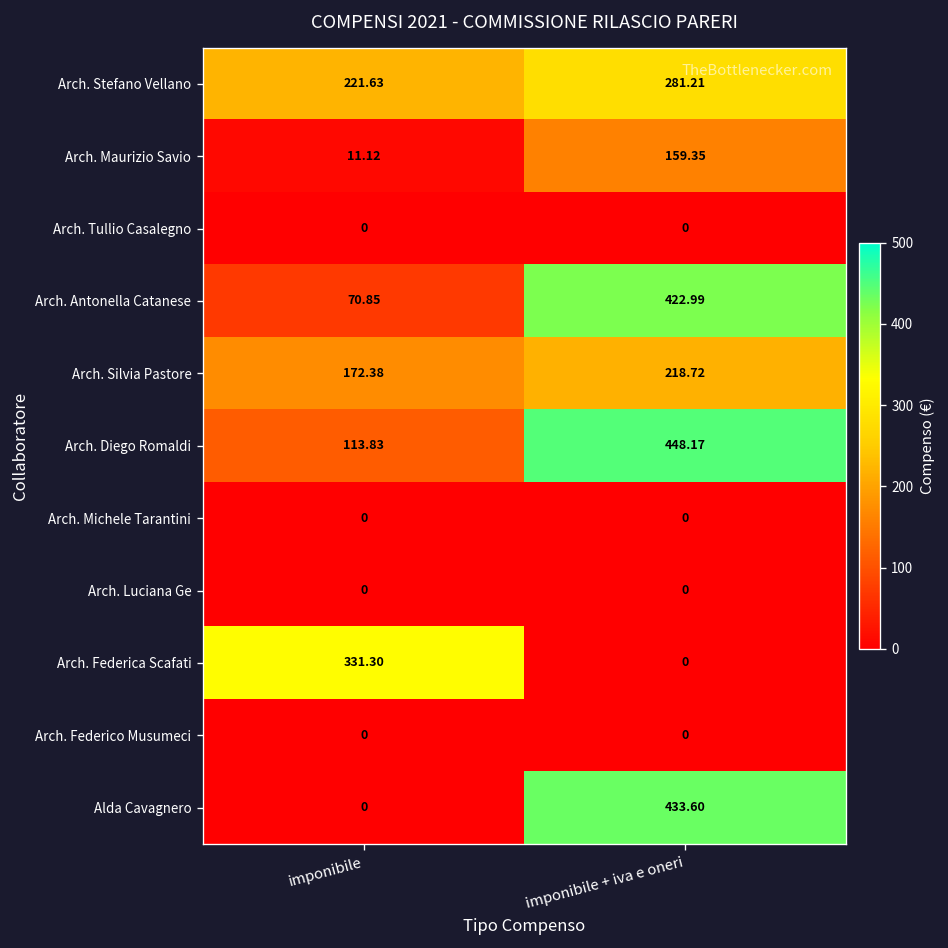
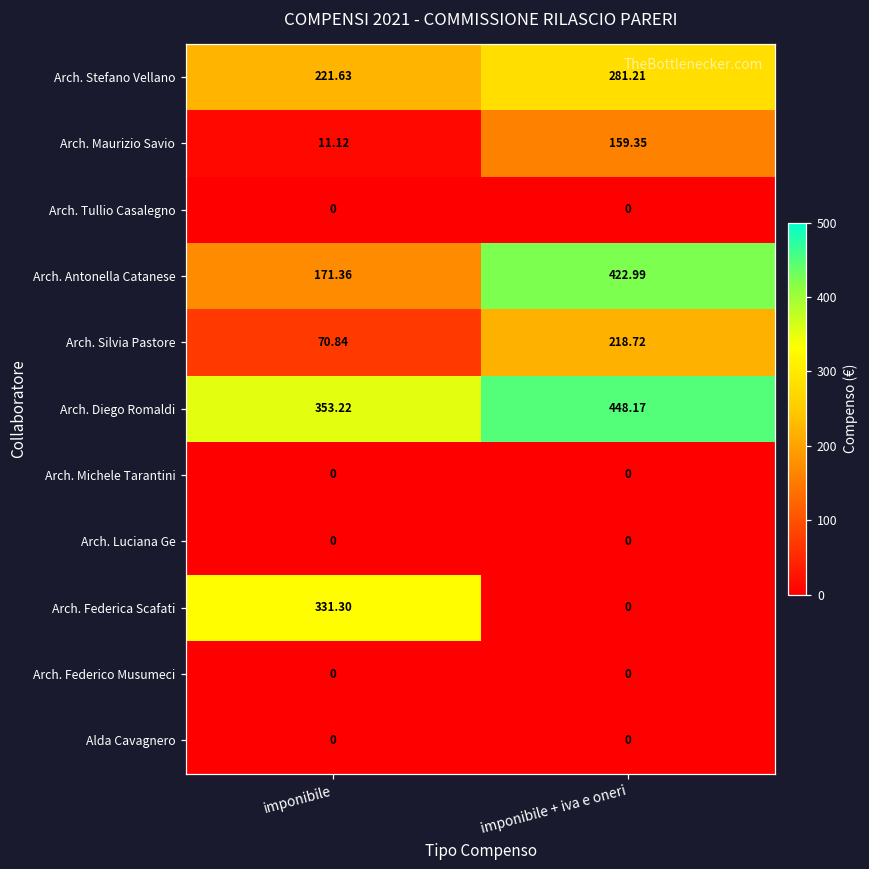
  {
    "Arch. Stefano Vellano": {
      "imponibile": 221.63
    },
    "Arch. Maurizio Savio": {
      "imponibile": 11.12,
      "imponibile + iva e oneri": 159.35
    },
    "Arch. Tullio Casalegno": {
      "imponibile": 0,
      "imponibile + iva e oneri": 0
    },
    "Arch. Antonella Catanese": {
-     "imponibile": 70.85,
+     "imponibile": 171.36,
      "imponibile + iva e oneri": 422.99
    },
    "Arch. Silvia Pastore": {
-     "imponibile": 172.38,
+     "imponibile": 70.84,
      "imponibile + iva e oneri": 218.72
    },
    "Arch. Diego Romaldi": {
-     "imponibile": 113.83,
+     "imponibile": 353.22,
      "imponibile + iva e oneri": 448.17
    },
    "Arch. Michele Tarantini": {
      "imponibile": 0,
      "imponibile + iva e oneri": 0
    },
    "Arch. Luciana Ge": {
      "imponibile": 0,
      "imponibile + iva e oneri": 0
    },
    "Arch. Federica Scafati": {
      "imponibile": 331.30,
      "imponibile + iva e oneri": 0
    },
    "Arch. Federico Musumeci": {
      "imponibile": 0,
      "imponibile + iva e oneri": 0
    },
    "Alda Cavagnero": {
      "imponibile": 0,
-     "imponibile + iva e oneri": 433.60
+     "imponibile + iva e oneri": 0
    }
  }
